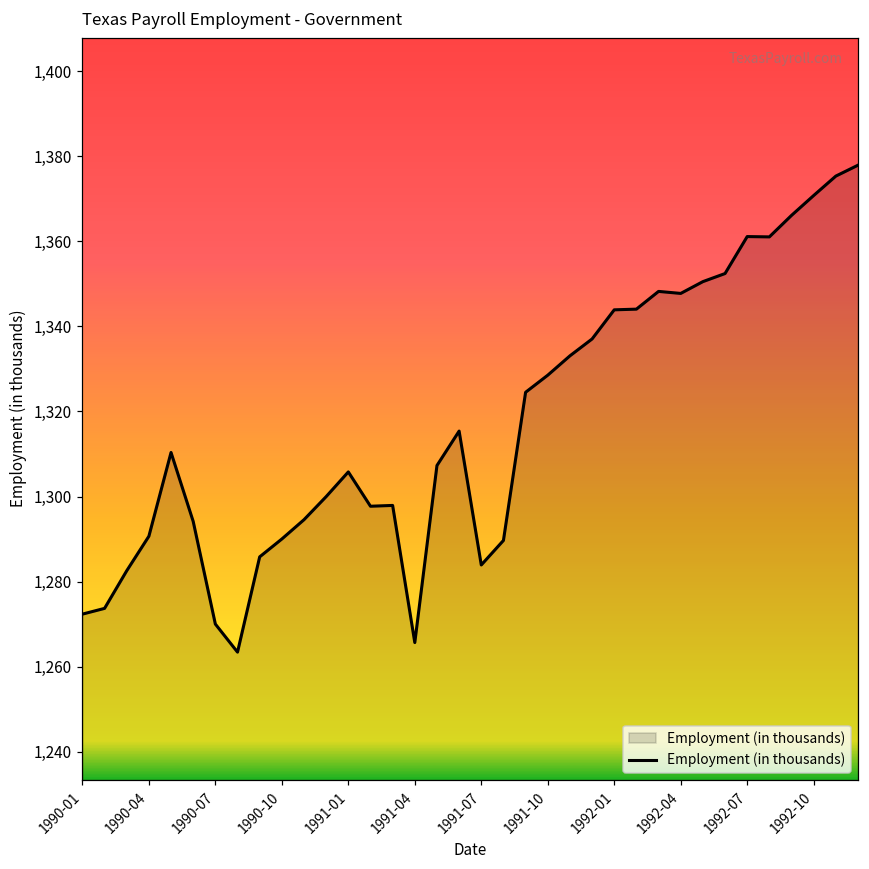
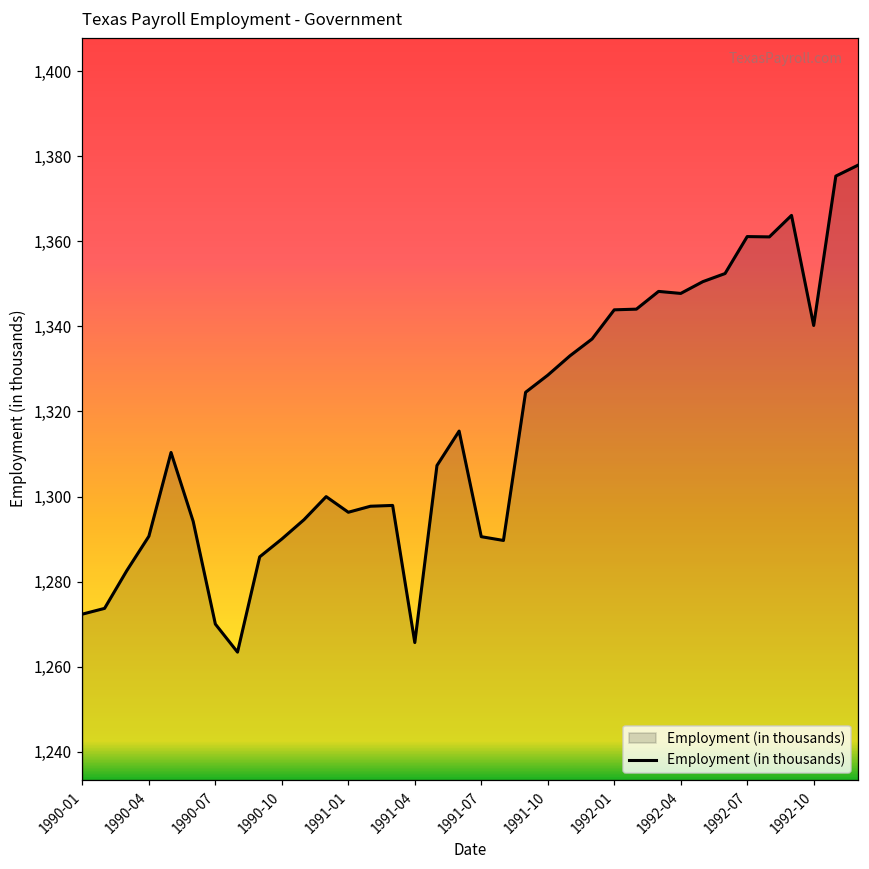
  {
    "1990-01": "1,272",
    "1990-04": "1,291",
    "1990-07": "1,270",
    "1990-10": "1,290",
-   "1991-01": "1,306",
+   "1991-01": "1,296",
    "1991-04": "1,266",
-   "1991-07": "1,284",
+   "1991-07": "1,291",
    "1991-10": "1,329",
    "1992-01": "1,344",
    "1992-04": "1,348",
    "1992-07": "1,361",
-   "1992-10": "1,371"
+   "1992-10": "1,340"
  }
